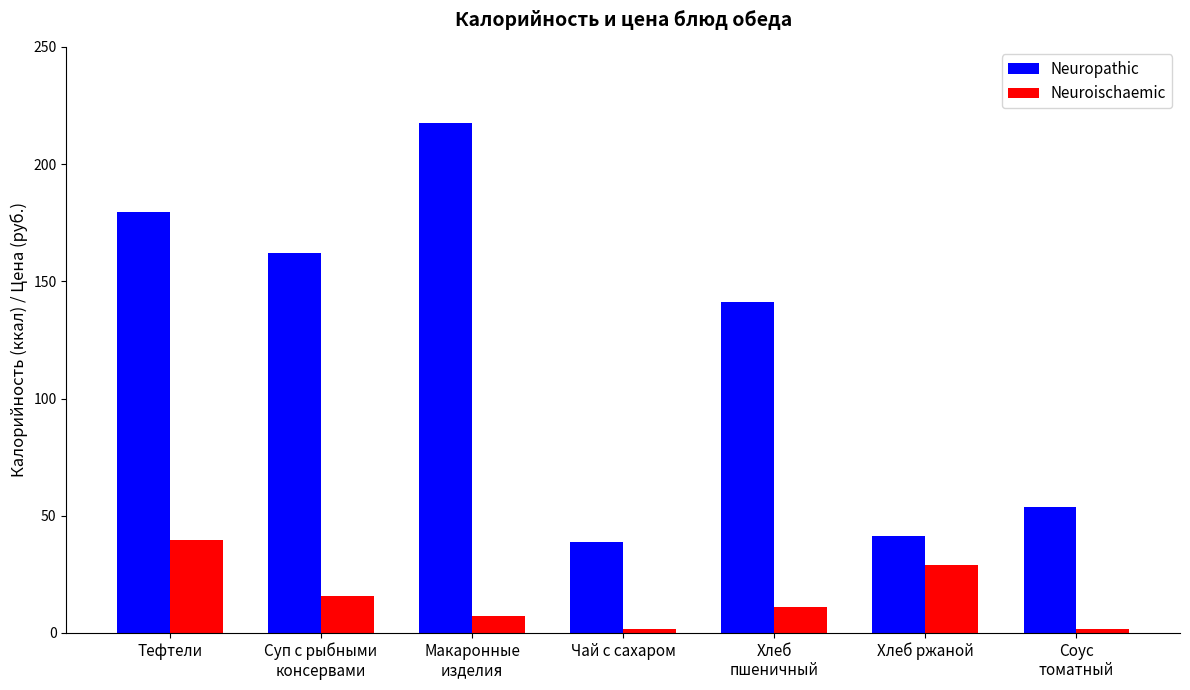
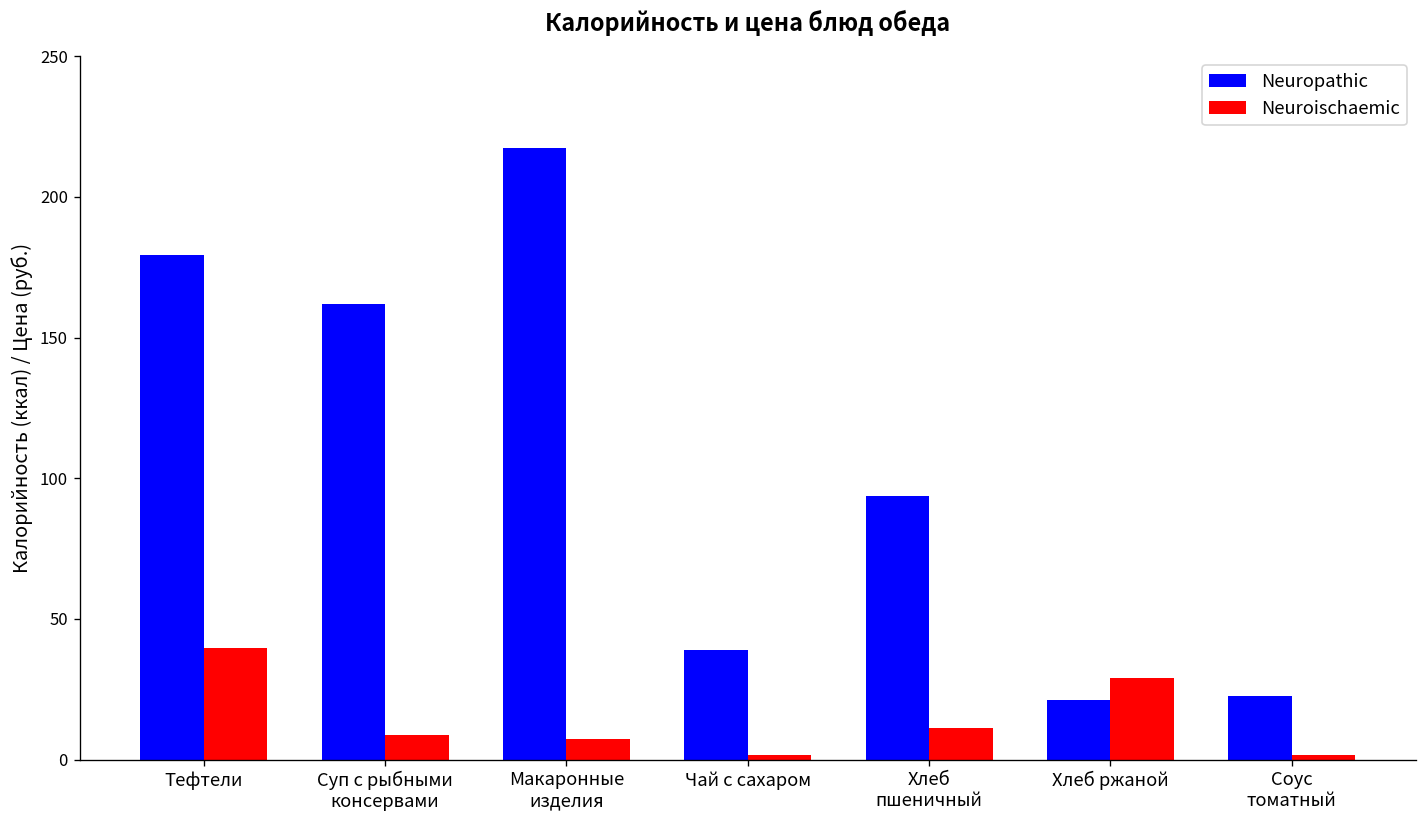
  {
    "Neuropathic": {
      "Тефтели": 179,
      "Суп с рыбными консервами": 162,
      "Макаронные изделия": 218,
      "Чай с сахаром": 39,
-     "Хлеб пшеничный": 141,
-     "Хлеб ржаной": 41,
-     "Соус томатный": 54
+     "Хлеб пшеничный": 94,
+     "Хлеб ржаной": 21,
+     "Соус томатный": 23
    },
    "Neuroischaemic": {
      "Тефтели": 40,
-     "Суп с рыбными консервами": 16,
+     "Суп с рыбными консервами": 9,
      "Макаронные изделия": 7,
      "Чай с сахаром": 1,
      "Хлеб пшеничный": 11,
      "Хлеб ржаной": 29,
      "Соус томатный": 2
    }
  }
